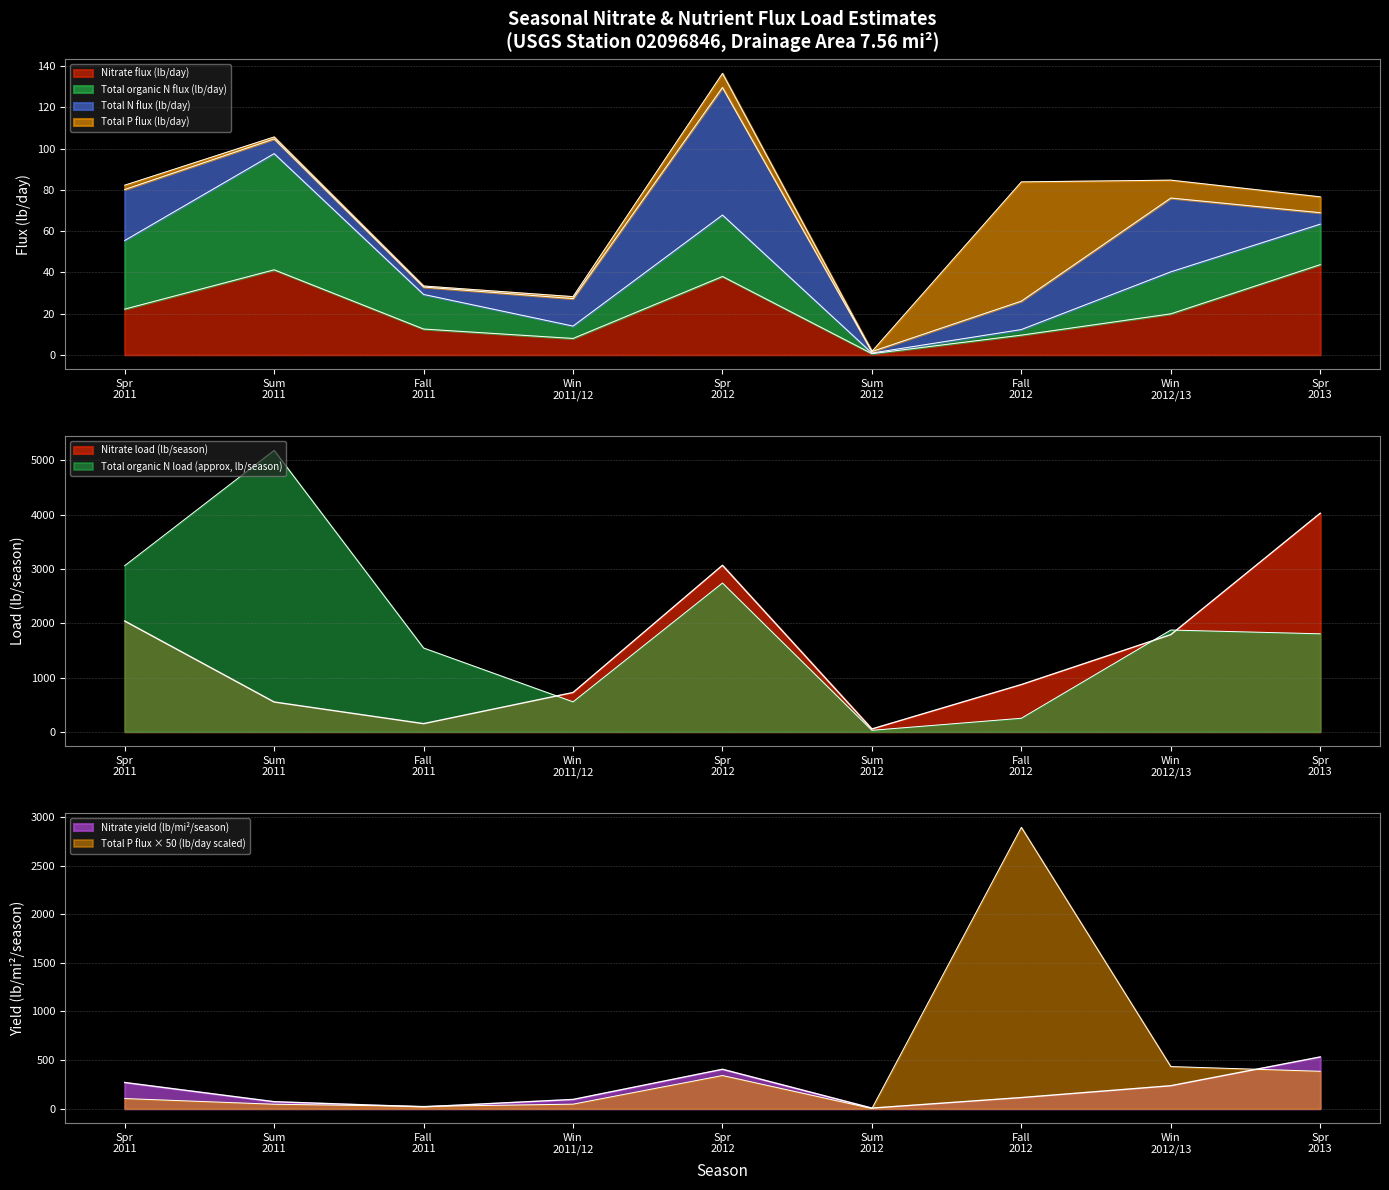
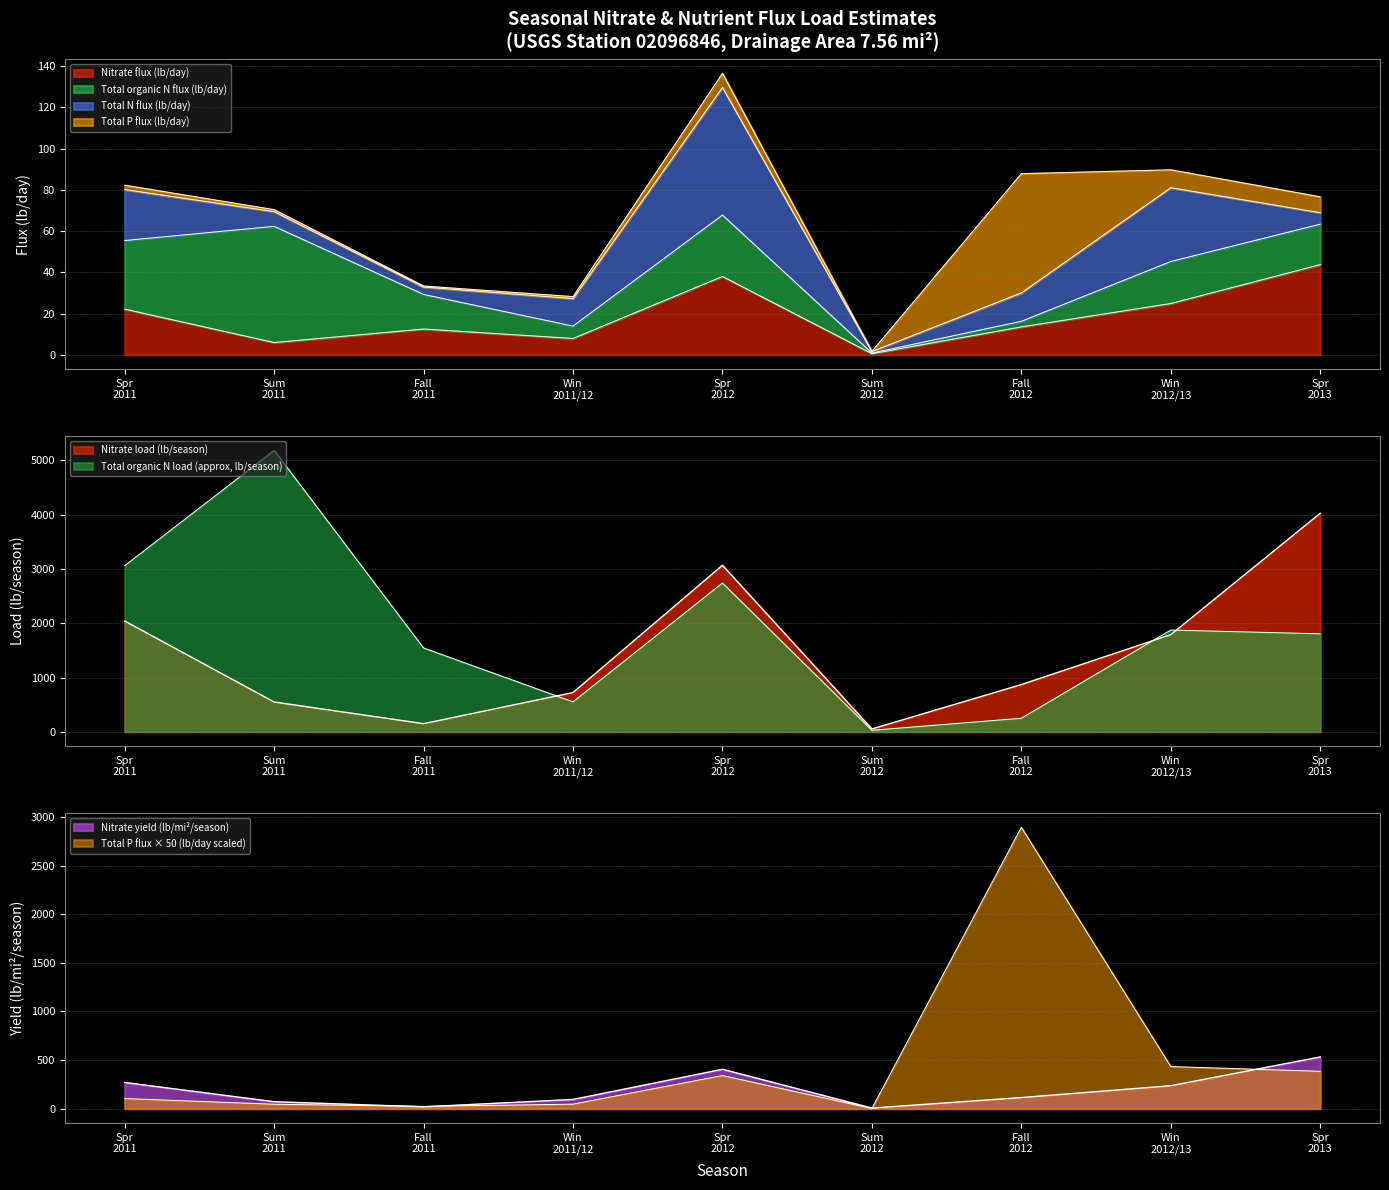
  {
    "Seasonal Nitrate & Nutrient Flux Load Estimates (USGS Station 02096846, Drainage Area 7.56 mi²)": {
      "Nitrate flux (lb/day)": {
        "Spr 2011": 22,
-       "Sum 2011": 41,
+       "Sum 2011": 6,
        "Fall 2011": 13,
        "Win 2011/12": 8,
        "Spr 2012": 38,
-       "Fall 2012": 10,
-       "Win 2012/13": 20,
+       "Fall 2012": 14,
+       "Win 2012/13": 25,
        "Spr 2013": 44
      },
      "Total organic N flux (lb/day)": {
        "Spr 2011": 33,
        "Sum 2011": 56,
        "Fall 2011": 17,
        "Win 2011/12": 6,
        "Spr 2012": 30,
        "Fall 2012": 3,
        "Win 2012/13": 20,
        "Spr 2013": 20
      },
      "Total N flux (lb/day)": {
        "Spr 2011": 25,
        "Spr 2012": 62,
        "Fall 2012": 14,
        "Win 2012/13": 36,
        "Spr 2013": 6
      },
      "Total P flux (lb/day)": {
        "Spr 2011": 2,
        "Spr 2012": 7,
        "Fall 2012": 58,
        "Win 2012/13": 9,
        "Spr 2013": 8
      }
    }
  }
